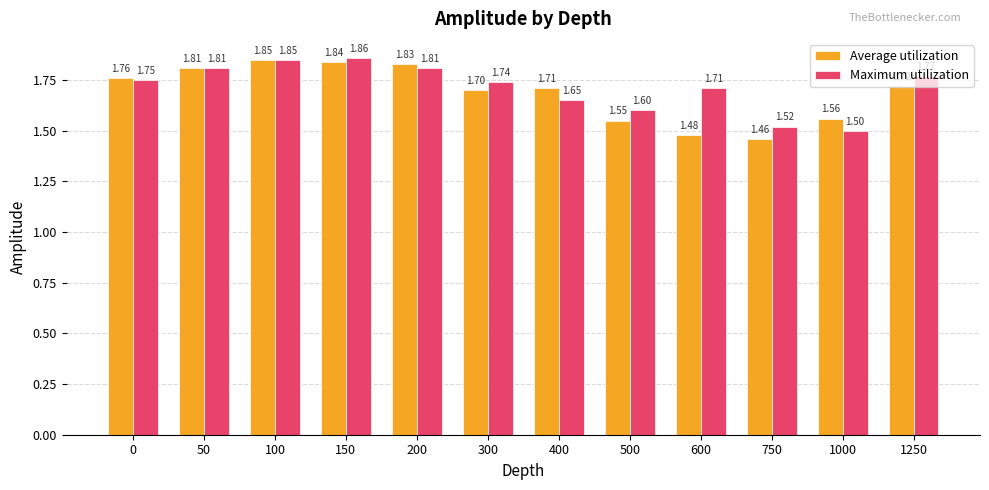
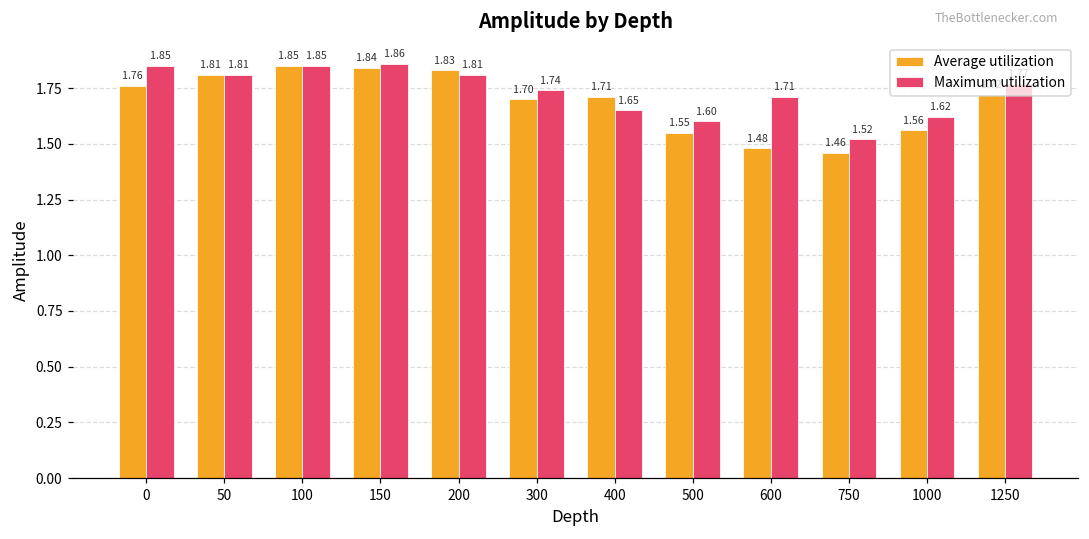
  {
    "Average utilization": {
      "0": 1.76,
      "50": 1.81,
      "100": 1.85,
      "150": 1.84,
      "200": 1.83,
      "300": 1.70,
      "400": 1.71,
      "500": 1.55,
      "600": 1.48,
      "750": 1.46,
      "1000": 1.56
    },
    "Maximum utilization": {
-     "0": 1.75,
+     "0": 1.85,
      "50": 1.81,
      "100": 1.85,
      "150": 1.86,
      "200": 1.81,
      "300": 1.74,
      "400": 1.65,
      "500": 1.60,
      "600": 1.71,
      "750": 1.52,
-     "1000": 1.50
+     "1000": 1.62
    }
  }
